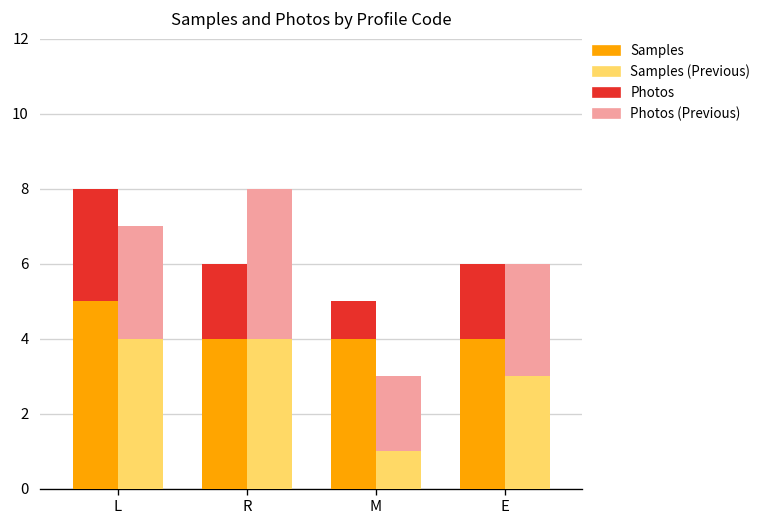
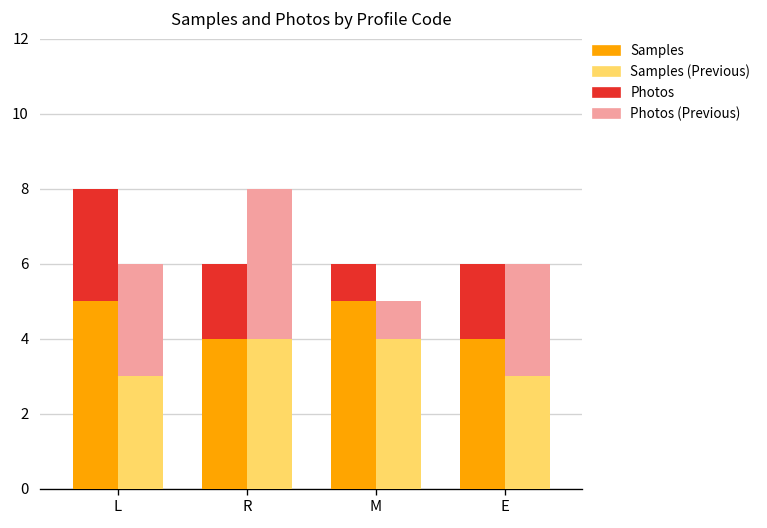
  {
    "Samples": {
      "L": 5,
      "R": 4,
-     "M": 4,
+     "M": 5,
      "E": 4
    },
    "Photos": {
      "L": 3,
      "R": 2,
      "M": 1,
      "E": 2
    },
    "Samples (Previous)": {
-     "L": 4,
+     "L": 3,
      "R": 4,
-     "M": 1,
+     "M": 4,
      "E": 3
    },
    "Photos (Previous)": {
      "L": 3,
      "R": 4,
-     "M": 2,
+     "M": 1,
      "E": 3
    }
  }
